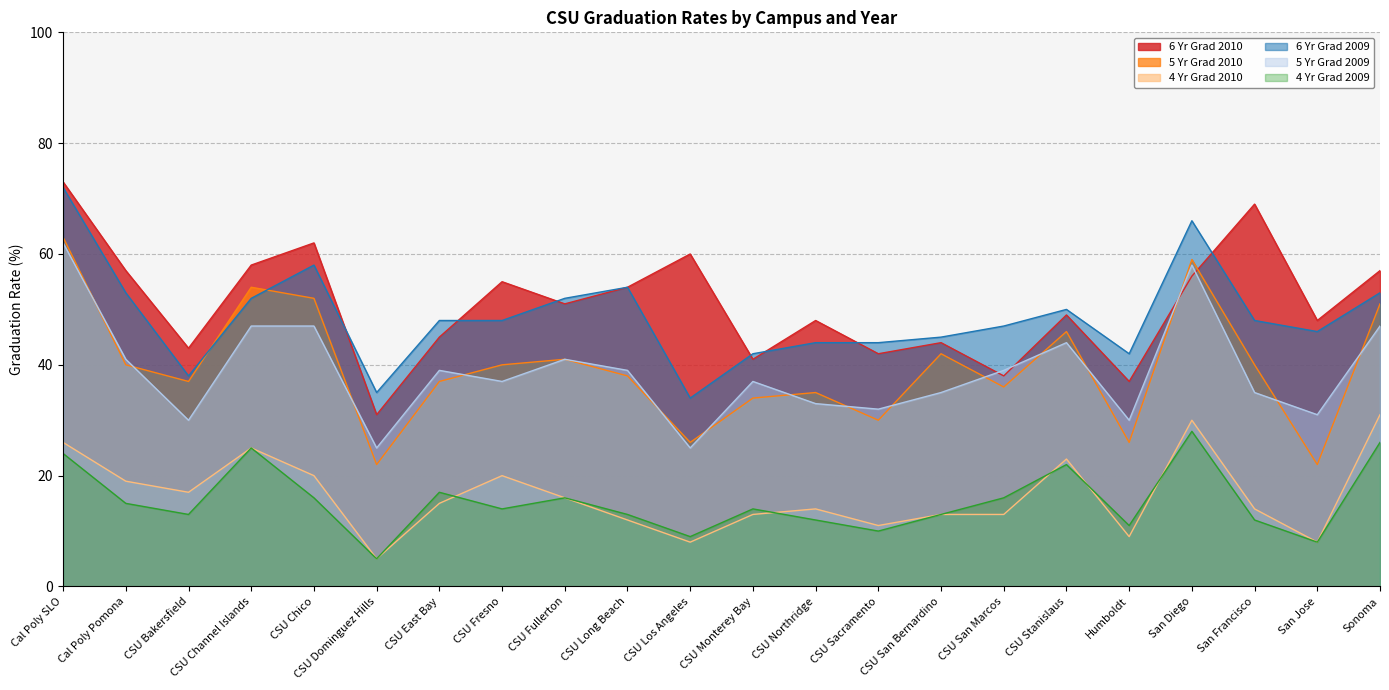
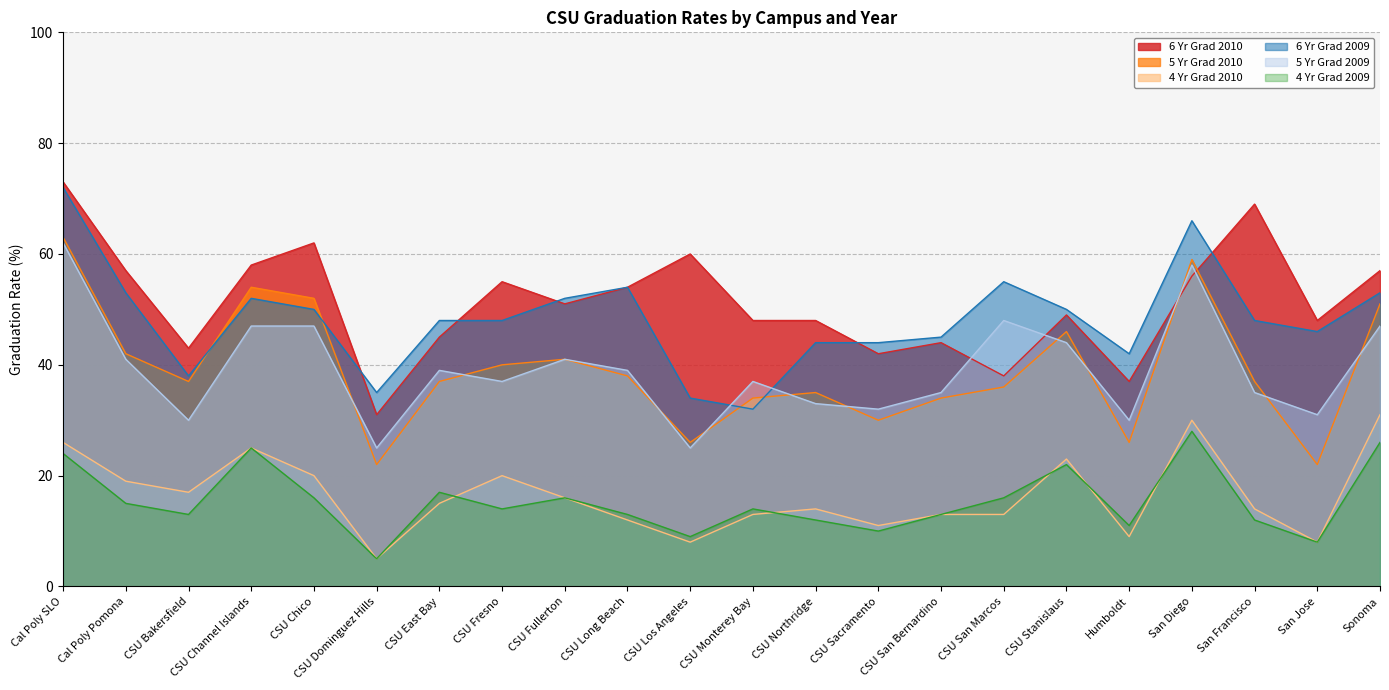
  {
    "6 Yr Grad 2010": {
      "Cal Poly SLO": 73,
      "Cal Poly Pomona": 57,
      "CSU Bakersfield": 43,
      "CSU Channel Islands": 58,
      "CSU Chico": 62,
      "CSU Dominguez Hills": 31,
      "CSU East Bay": 45,
      "CSU Fresno": 55,
      "CSU Fullerton": 51,
      "CSU Los Angeles": 60,
-     "CSU Monterey Bay": 41,
+     "CSU Monterey Bay": 48,
      "CSU Northridge": 48,
      "CSU Sacramento": 42,
      "CSU San Bernardino": 44,
      "CSU San Marcos": 38,
      "CSU Stanislaus": 49,
      "Humboldt": 37,
      "San Diego": 56,
      "San Francisco": 69,
      "San Jose": 48,
      "Sonoma": 57
    },
    "5 Yr Grad 2010": {
      "Cal Poly SLO": 63,
-     "Cal Poly Pomona": 40,
+     "Cal Poly Pomona": 42,
      "CSU Bakersfield": 37,
      "CSU Channel Islands": 54,
      "CSU Chico": 52,
      "CSU Dominguez Hills": 22,
      "CSU East Bay": 37,
      "CSU Fresno": 40,
      "CSU Long Beach": 38,
      "CSU Los Angeles": 26,
      "CSU Monterey Bay": 34,
      "CSU Northridge": 35,
      "CSU Sacramento": 30,
-     "CSU San Bernardino": 42,
+     "CSU San Bernardino": 34,
      "CSU San Marcos": 36,
      "CSU Stanislaus": 46,
      "Humboldt": 26,
      "San Diego": 59,
-     "San Francisco": 40,
+     "San Francisco": 37,
      "San Jose": 22,
      "Sonoma": 51
    },
    "4 Yr Grad 2010": {
      "Cal Poly SLO": 26,
      "Cal Poly Pomona": 19,
      "CSU Bakersfield": 17,
      "CSU Chico": 20,
      "CSU East Bay": 15,
      "CSU Fresno": 20,
      "CSU Long Beach": 12,
      "CSU Los Angeles": 8,
      "CSU Monterey Bay": 13,
      "CSU Northridge": 14,
      "CSU Sacramento": 11,
      "CSU San Marcos": 13,
      "CSU Stanislaus": 23,
      "Humboldt": 9,
      "San Diego": 30,
      "San Francisco": 14,
      "Sonoma": 31
    },
    "6 Yr Grad 2009": {
      "Cal Poly SLO": 72,
      "Cal Poly Pomona": 53,
      "CSU Bakersfield": 38,
      "CSU Channel Islands": 52,
-     "CSU Chico": 58,
+     "CSU Chico": 50,
      "CSU Dominguez Hills": 35,
      "CSU East Bay": 48,
      "CSU Fresno": 48,
      "CSU Fullerton": 52,
      "CSU Los Angeles": 34,
-     "CSU Monterey Bay": 42,
+     "CSU Monterey Bay": 32,
      "CSU Northridge": 44,
      "CSU Sacramento": 44,
      "CSU San Bernardino": 45,
-     "CSU San Marcos": 47,
+     "CSU San Marcos": 55,
      "CSU Stanislaus": 50,
      "Humboldt": 42,
      "San Diego": 66,
      "San Francisco": 48,
      "San Jose": 46,
      "Sonoma": 53
    },
    "5 Yr Grad 2009": {
      "Cal Poly SLO": 62,
      "Cal Poly Pomona": 41,
      "CSU Bakersfield": 30,
      "CSU Channel Islands": 47,
      "CSU Chico": 47,
      "CSU Dominguez Hills": 25,
      "CSU East Bay": 39,
      "CSU Fresno": 37,
      "CSU Long Beach": 39,
      "CSU Los Angeles": 25,
      "CSU Monterey Bay": 37,
      "CSU Northridge": 33,
      "CSU Sacramento": 32,
      "CSU San Bernardino": 35,
-     "CSU San Marcos": 39,
+     "CSU San Marcos": 48,
      "CSU Stanislaus": 44,
      "Humboldt": 30,
      "San Diego": 58,
      "San Francisco": 35,
      "San Jose": 31,
      "Sonoma": 47
    },
    "4 Yr Grad 2009": {
      "Cal Poly SLO": 24,
      "Cal Poly Pomona": 15,
      "CSU Bakersfield": 13,
      "CSU Chico": 16,
      "CSU East Bay": 17,
      "CSU Fresno": 14,
      "CSU Long Beach": 13,
      "CSU Los Angeles": 9,
      "CSU Monterey Bay": 14,
      "CSU Northridge": 12,
      "CSU Sacramento": 10,
      "CSU San Marcos": 16,
      "CSU Stanislaus": 22,
      "Humboldt": 11,
      "San Diego": 28,
      "San Francisco": 12,
      "Sonoma": 26
    }
  }
